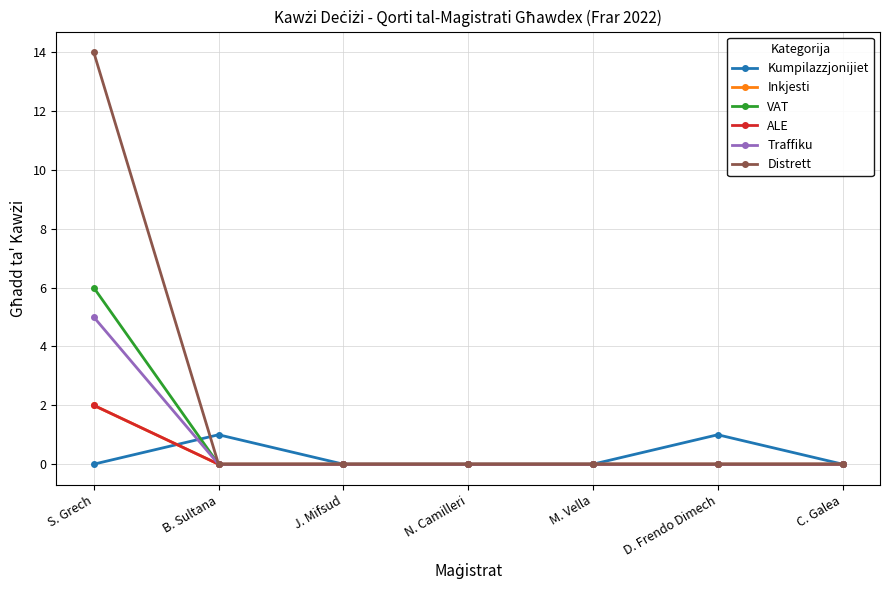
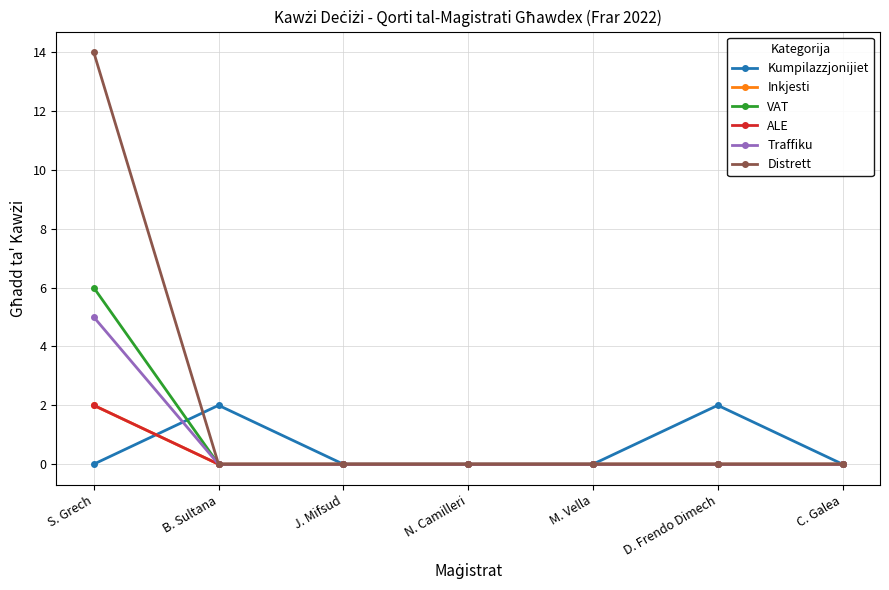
  {
    "Kumpilazzjonijiet": {
      "S. Grech": 0,
-     "B. Sultana": 1,
-     "D. Frendo Dimech": 1
+     "B. Sultana": 2,
+     "D. Frendo Dimech": 2
    },
    "ALE": {
      "S. Grech": 2
    },
    "VAT": {
      "S. Grech": 6
    },
    "Traffiku": {
      "S. Grech": 5
    },
    "Distrett": {
      "S. Grech": 14
    }
  }
